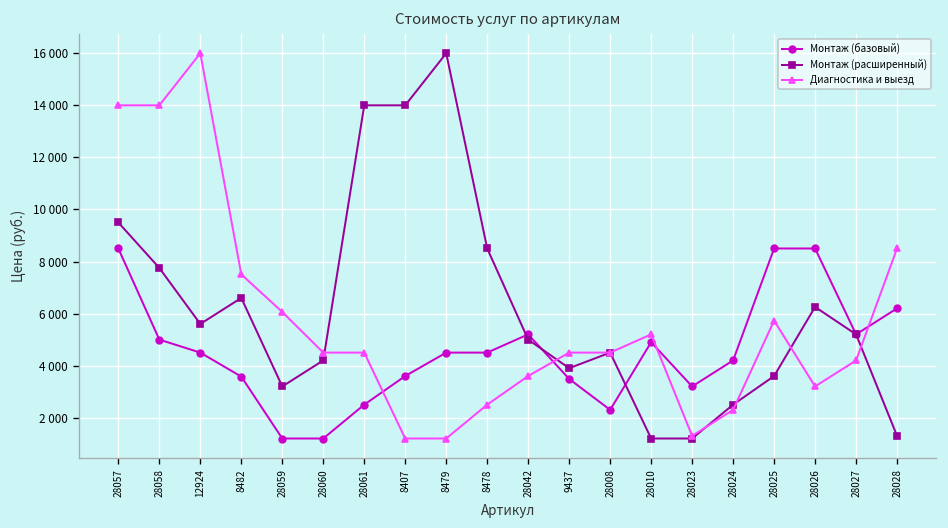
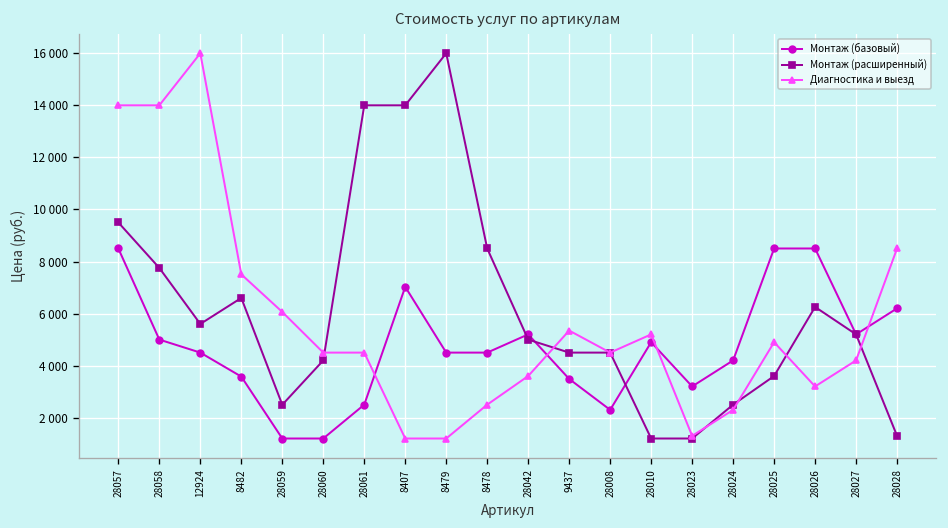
  {
    "Монтаж (базовый)": {
      "28057": 8500,
      "28058": 5000,
      "12924": 4500,
      "8482": 3600,
      "28059": 1200,
      "28060": 1200,
      "28061": 2500,
-     "8407": 3600,
+     "8407": 7000,
      "8479": 4500,
      "8478": 4500,
      "28042": 5200,
      "9437": 3500,
      "28008": 2300,
      "28010": 4900,
      "28023": 3200,
      "28024": 4200,
      "28025": 8500,
      "28026": 8500,
      "28028": 6200
    },
    "Монтаж (расширенный)": {
      "28057": 9500,
      "28058": 7800,
      "12924": 5600,
      "8482": 6600,
-     "28059": 3200,
+     "28059": 2500,
      "28060": 4200,
      "28061": 14000,
      "8407": 14000,
      "8479": 16000,
      "8478": 8500,
      "28042": 5000,
-     "9437": 3900,
+     "9437": 4500,
      "28010": 1200,
      "28024": 2500,
      "28025": 3600,
      "28026": 6300,
      "28028": 1300
    },
    "Диагностика и выезд": {
      "28057": 14000,
      "28058": 14000,
      "12924": 16000,
      "8482": 7500,
      "28059": 6100,
      "28060": 4500,
      "28061": 4500,
      "8407": 1200,
      "8479": 1200,
      "8478": 2500,
      "28042": 3600,
-     "9437": 4500,
+     "9437": 5300,
      "28010": 5200,
      "28024": 2300,
-     "28025": 5700,
+     "28025": 4900,
      "28026": 3200,
      "28027": 4200,
      "28028": 8500
    }
  }
